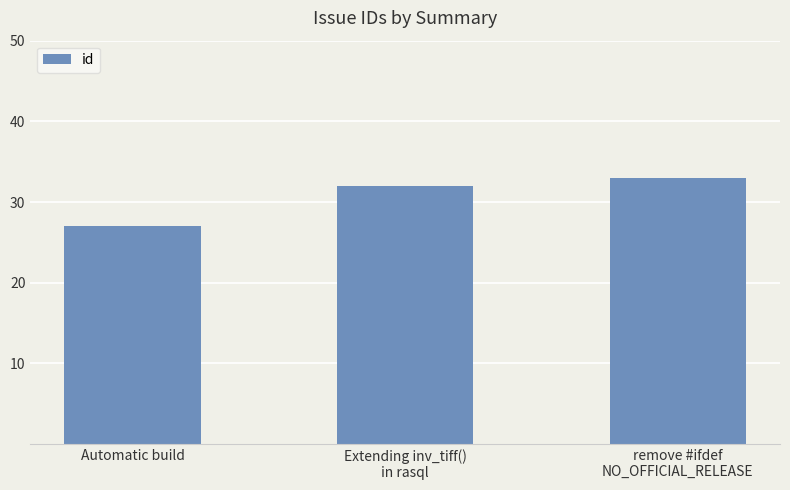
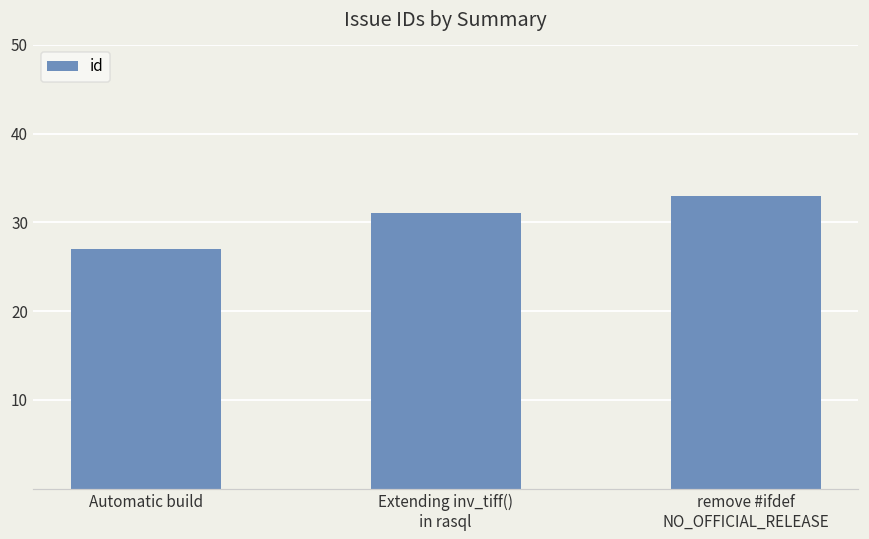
  {
    "Automatic build": 27,
-   "Extending inv_tiff() in rasql": 32,
+   "Extending inv_tiff() in rasql": 31,
    "remove #ifdef NO_OFFICIAL_RELEASE": 33
  }
